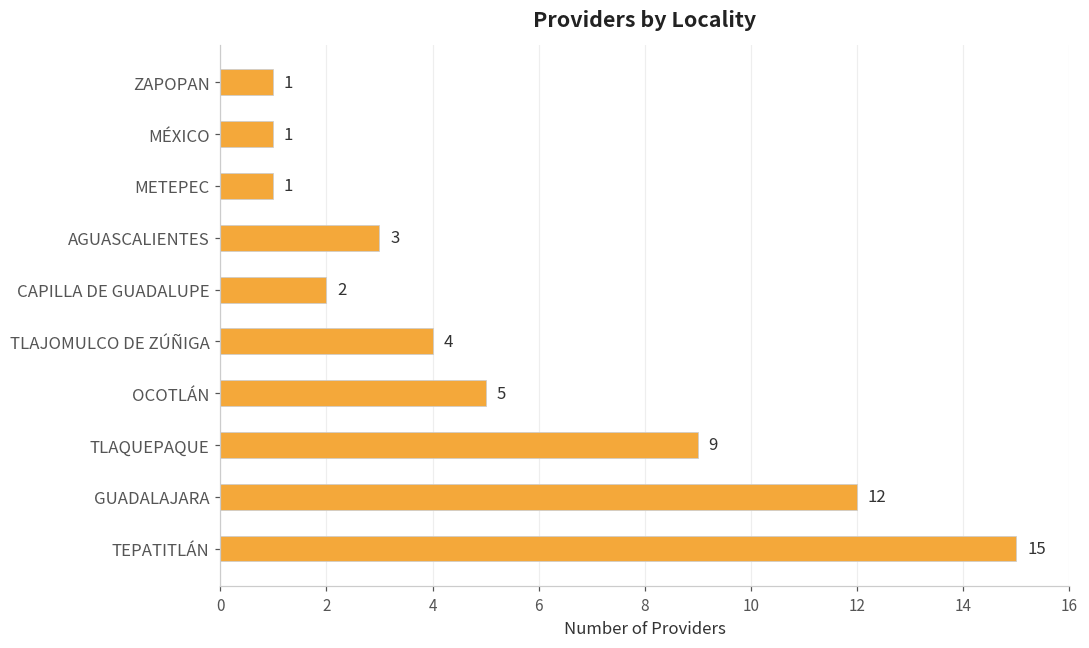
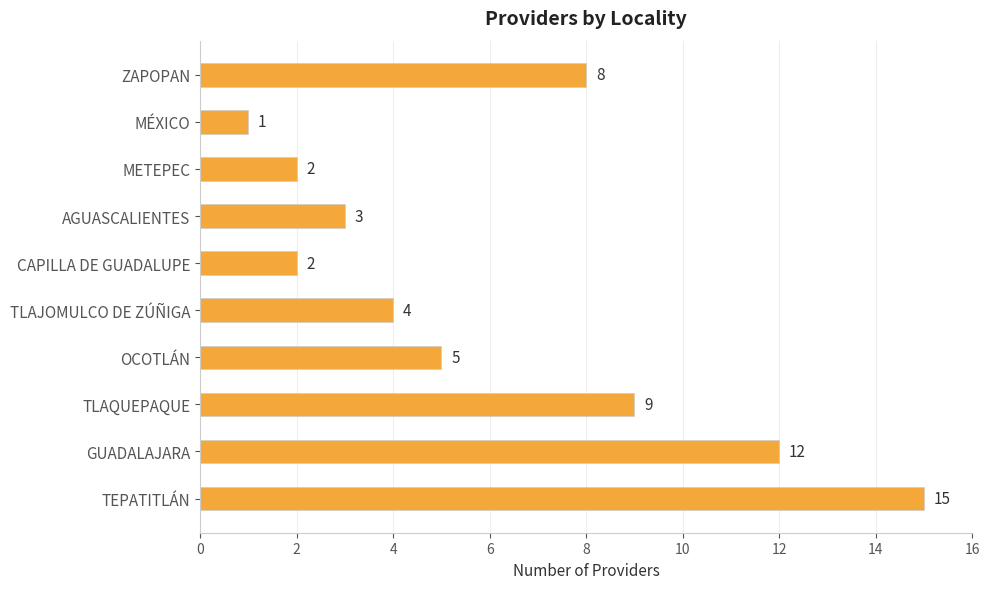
  {
-   "ZAPOPAN": 1,
+   "ZAPOPAN": 8,
    "MÉXICO": 1,
-   "METEPEC": 1,
+   "METEPEC": 2,
    "AGUASCALIENTES": 3,
    "CAPILLA DE GUADALUPE": 2,
    "TLAJOMULCO DE ZÚÑIGA": 4,
    "OCOTLÁN": 5,
    "TLAQUEPAQUE": 9,
    "GUADALAJARA": 12,
    "TEPATITLÁN": 15
  }
